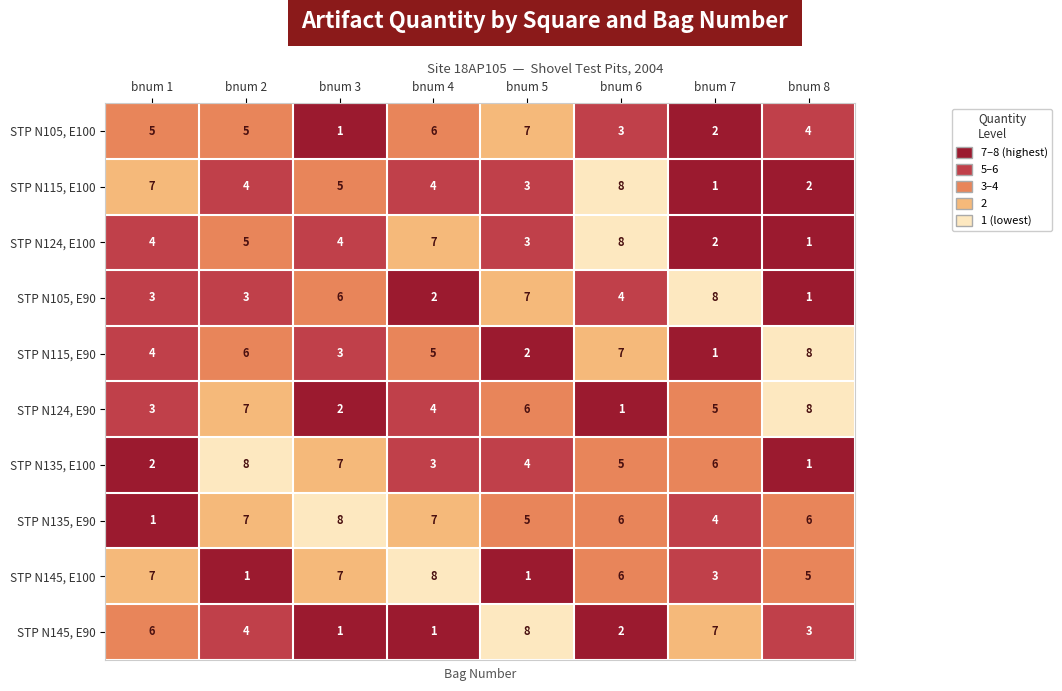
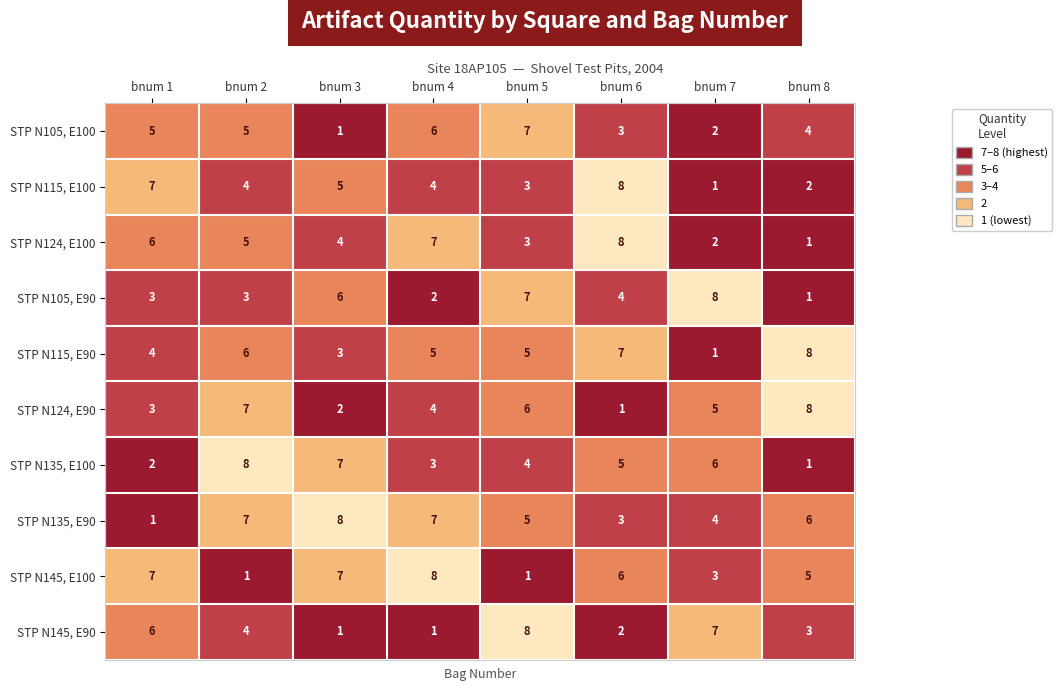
  {
    "STP N105, E100": {
      "bnum 1": 5,
      "bnum 2": 5,
      "bnum 3": 1,
      "bnum 4": 6,
      "bnum 5": 7,
      "bnum 6": 3,
      "bnum 7": 2,
      "bnum 8": 4
    },
    "STP N115, E100": {
      "bnum 1": 7,
      "bnum 2": 4,
      "bnum 3": 5,
      "bnum 4": 4,
      "bnum 5": 3,
      "bnum 6": 8,
      "bnum 7": 1,
      "bnum 8": 2
    },
    "STP N124, E100": {
-     "bnum 1": 4,
+     "bnum 1": 6,
      "bnum 2": 5,
      "bnum 3": 4,
      "bnum 4": 7,
      "bnum 5": 3,
      "bnum 6": 8,
      "bnum 7": 2,
      "bnum 8": 1
    },
    "STP N105, E90": {
      "bnum 1": 3,
      "bnum 2": 3,
      "bnum 3": 6,
      "bnum 4": 2,
      "bnum 5": 7,
      "bnum 6": 4,
      "bnum 7": 8,
      "bnum 8": 1
    },
    "STP N115, E90": {
      "bnum 1": 4,
      "bnum 2": 6,
      "bnum 3": 3,
      "bnum 4": 5,
-     "bnum 5": 2,
+     "bnum 5": 5,
      "bnum 6": 7,
      "bnum 7": 1,
      "bnum 8": 8
    },
    "STP N124, E90": {
      "bnum 1": 3,
      "bnum 2": 7,
      "bnum 3": 2,
      "bnum 4": 4,
      "bnum 5": 6,
      "bnum 6": 1,
      "bnum 7": 5,
      "bnum 8": 8
    },
    "STP N135, E100": {
      "bnum 1": 2,
      "bnum 2": 8,
      "bnum 3": 7,
      "bnum 4": 3,
      "bnum 5": 4,
      "bnum 6": 5,
      "bnum 7": 6,
      "bnum 8": 1
    },
    "STP N135, E90": {
      "bnum 1": 1,
      "bnum 2": 7,
      "bnum 3": 8,
      "bnum 4": 7,
      "bnum 5": 5,
-     "bnum 6": 6,
+     "bnum 6": 3,
      "bnum 7": 4,
      "bnum 8": 6
    },
    "STP N145, E100": {
      "bnum 1": 7,
      "bnum 2": 1,
      "bnum 3": 7,
      "bnum 4": 8,
      "bnum 5": 1,
      "bnum 6": 6,
      "bnum 7": 3,
      "bnum 8": 5
    },
    "STP N145, E90": {
      "bnum 1": 6,
      "bnum 2": 4,
      "bnum 3": 1,
      "bnum 4": 1,
      "bnum 5": 8,
      "bnum 6": 2,
      "bnum 7": 7,
      "bnum 8": 3
    }
  }
